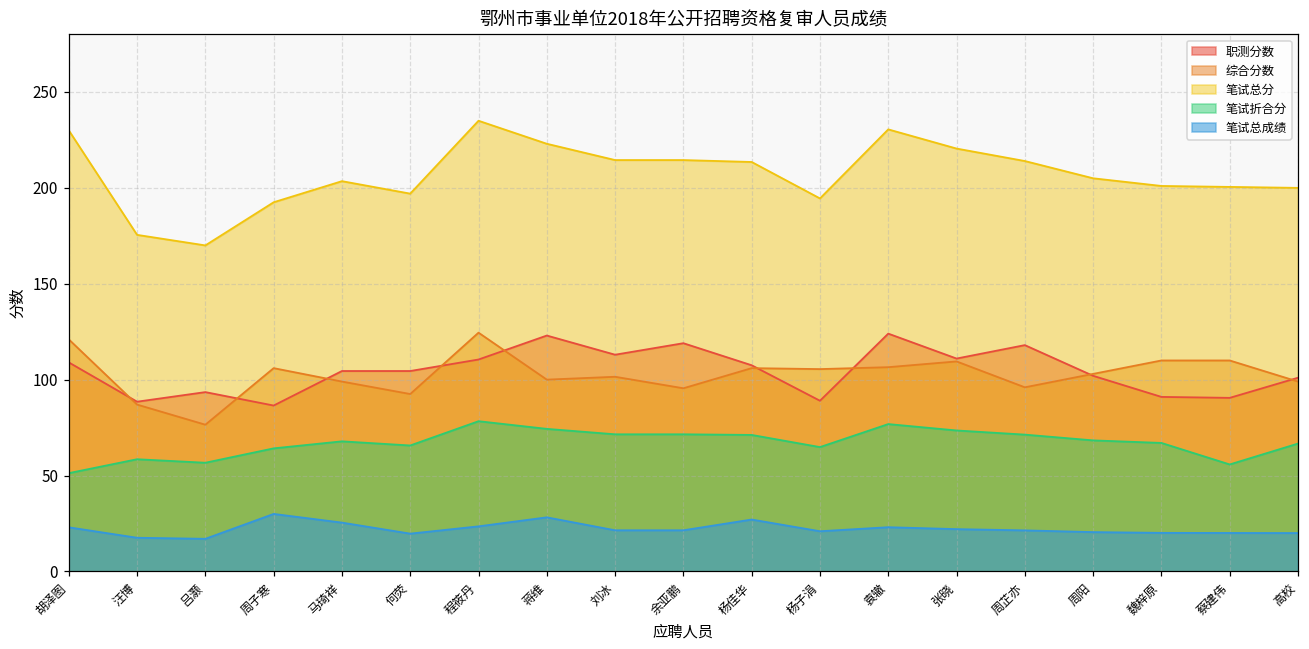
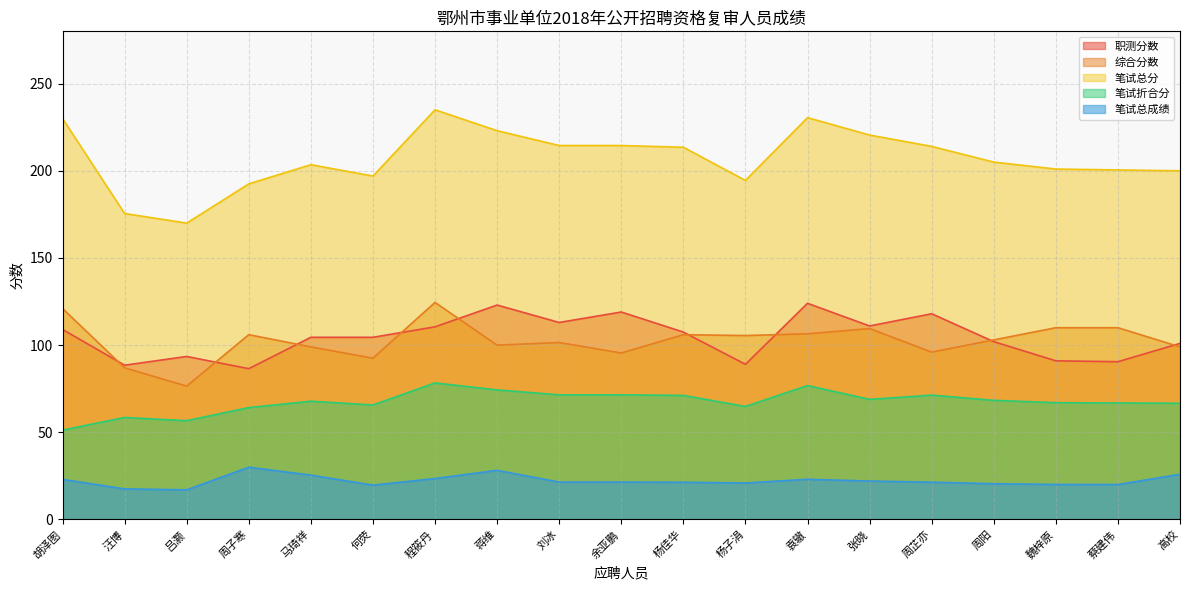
  {
    "笔试折合分": {
      "胡泽图": 51,
      "汪博": 59,
      "吕灏": 57,
      "周子寒": 64,
      "马琦祥": 68,
      "何荧": 66,
      "程筱丹": 78,
      "蒋维": 74,
      "刘冰": 72,
      "余亚鹏": 72,
      "杨佳华": 71,
      "杨子涓": 65,
      "袁辙": 77,
-     "张晓": 74,
+     "张晓": 69,
      "周芷亦": 71,
      "周阳": 68,
      "魏梓原": 67,
-     "蔡建伟": 56,
+     "蔡建伟": 67,
      "高校": 67
    },
    "笔试总成绩": {
      "胡泽图": 23,
      "汪博": 18,
      "吕灏": 17,
      "周子寒": 30,
      "马琦祥": 25,
      "何荧": 20,
      "程筱丹": 24,
      "蒋维": 28,
      "刘冰": 21,
      "余亚鹏": 21,
-     "杨佳华": 27,
+     "杨佳华": 21,
      "杨子涓": 21,
      "袁辙": 23,
      "张晓": 22,
      "周芷亦": 21,
      "周阳": 21,
      "魏梓原": 20,
      "蔡建伟": 20,
-     "高校": 20
+     "高校": 26
    }
  }
